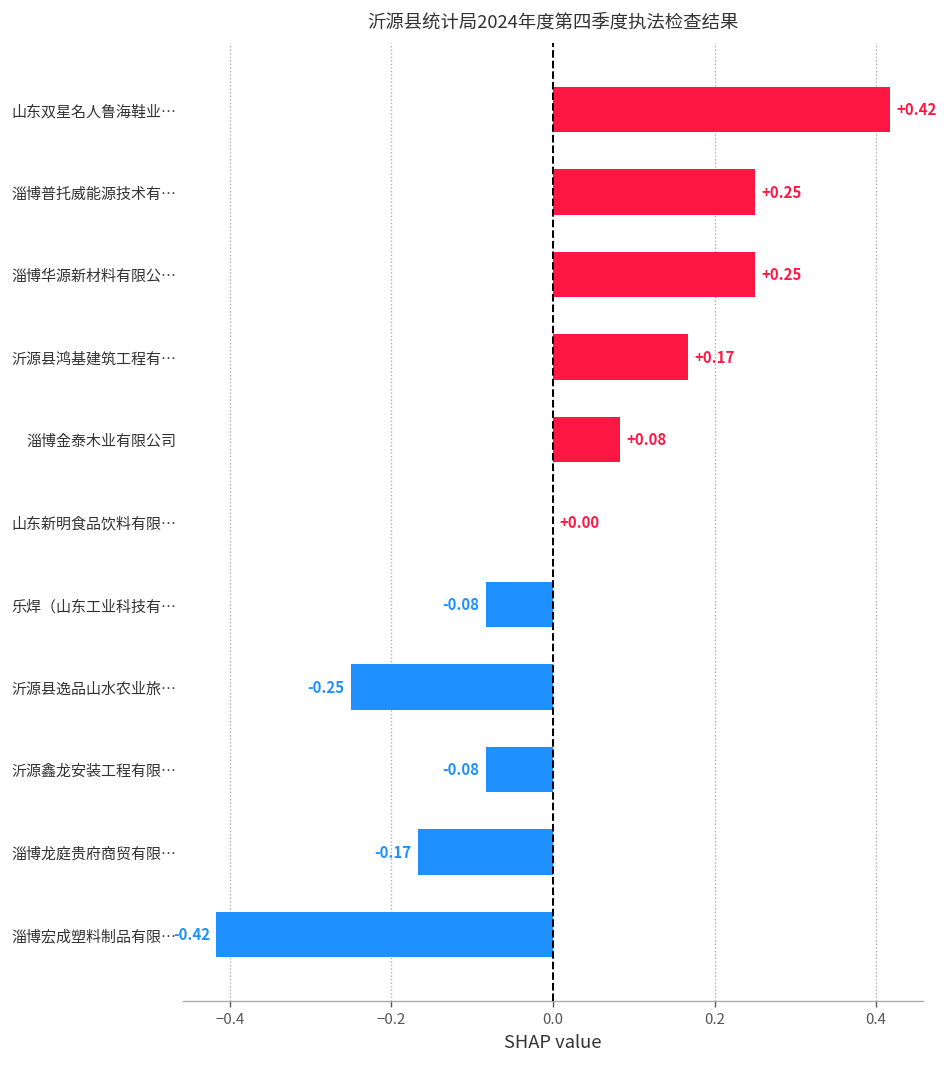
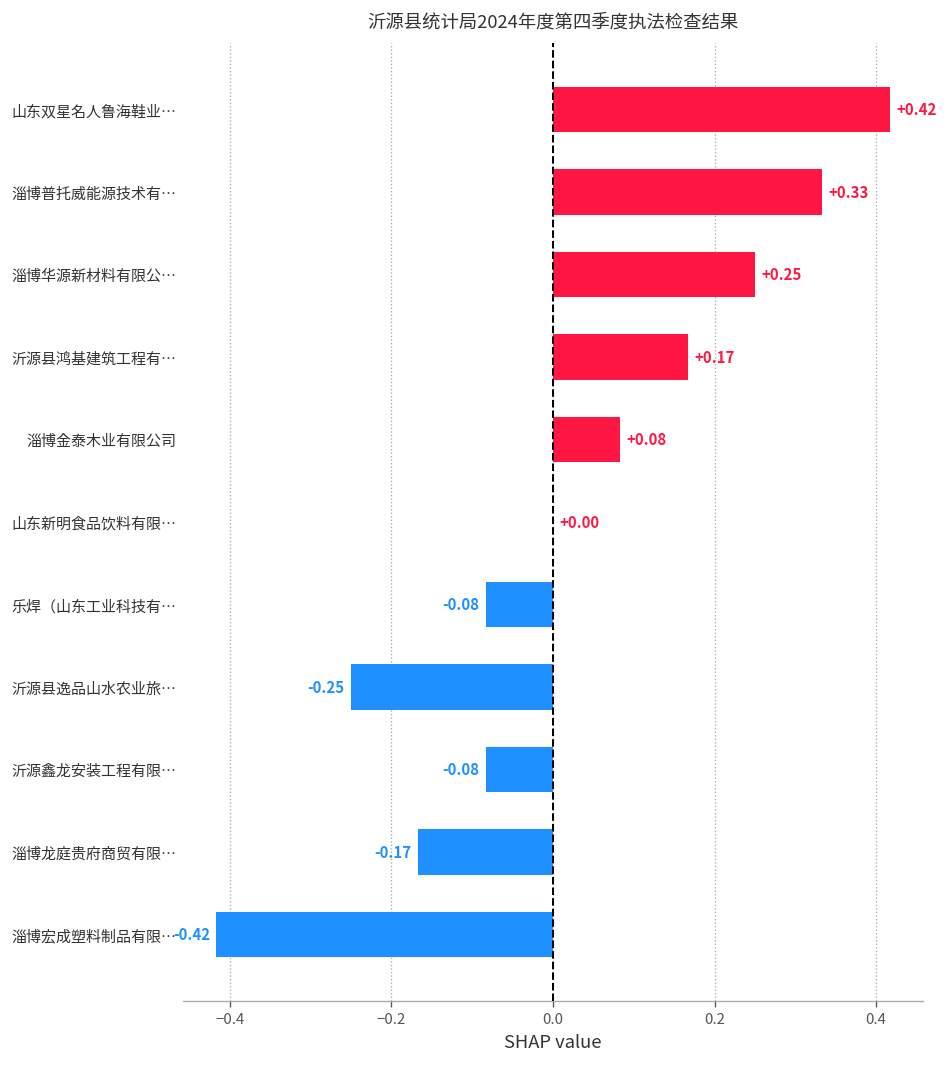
  {
    "山东双星名人鲁海鞋业…": "+0.42",
-   "淄博普托威能源技术有…": "+0.25",
+   "淄博普托威能源技术有…": "+0.33",
    "淄博华源新材料有限公…": "+0.25",
    "沂源县鸿基建筑工程有…": "+0.17",
    "淄博金泰木业有限公司": "+0.08",
    "山东新明食品饮料有限…": "+0.00",
    "乐焊（山东工业科技有…": "-0.08",
    "沂源县逸品山水农业旅…": "-0.25",
    "沂源鑫龙安装工程有限…": "-0.08",
    "淄博龙庭贵府商贸有限…": "-0.17",
    "淄博宏成塑料制品有限…": "-0.42"
  }
